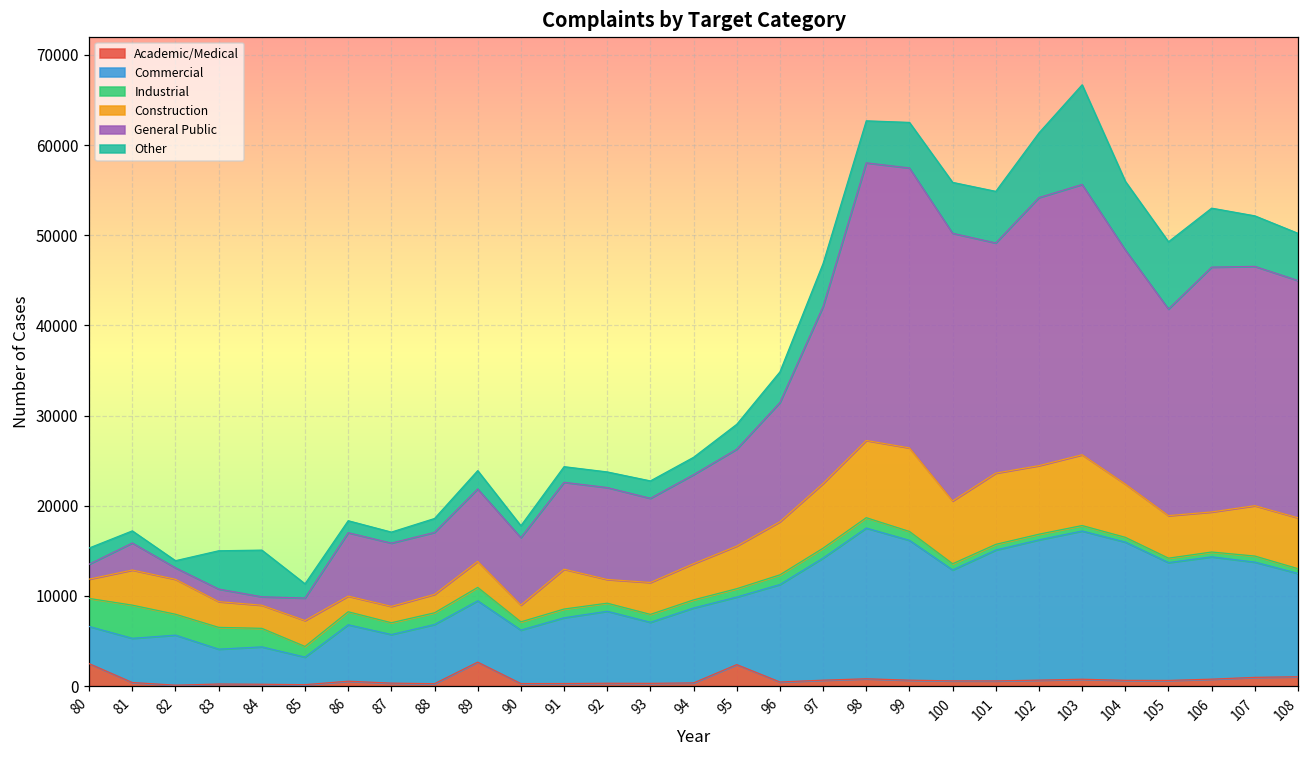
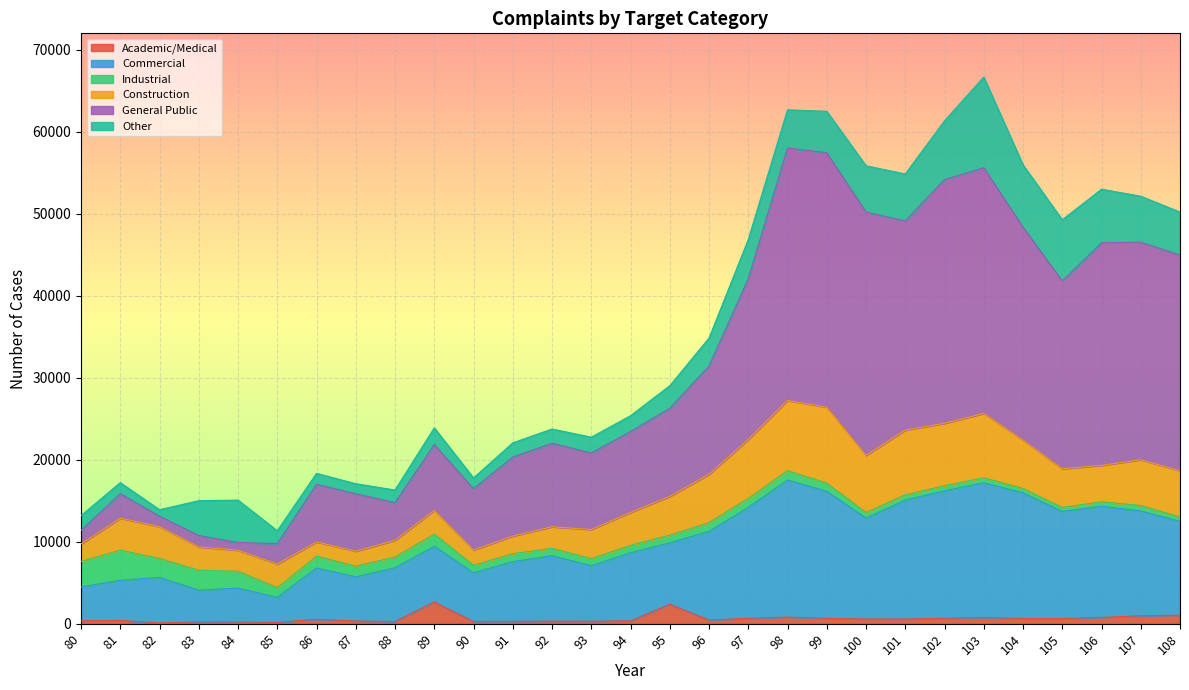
  {
    "Academic/Medical": {
-     "80": 2000,
+     "80": 0,
      "81": 0,
      "82": 0,
      "83": 0,
      "84": 0,
      "85": 0,
      "86": 1000,
      "87": 0,
      "88": 0,
      "89": 3000,
      "90": 0,
      "91": 0,
      "92": 0,
      "93": 0,
      "94": 0,
      "95": 2000,
      "96": 0,
      "97": 1000,
      "98": 1000,
      "99": 1000,
      "100": 1000,
      "101": 1000,
      "102": 1000,
      "103": 1000,
      "104": 1000,
      "105": 1000,
      "106": 1000,
      "107": 1000,
      "108": 1000
    },
    "Commercial": {
      "80": 4000,
      "81": 5000,
      "82": 6000,
      "83": 4000,
      "84": 4000,
      "85": 3000,
      "86": 6000,
      "87": 5000,
      "88": 7000,
      "89": 7000,
      "90": 6000,
      "91": 7000,
      "92": 8000,
      "93": 7000,
      "94": 8000,
      "95": 7000,
      "96": 11000,
      "97": 14000,
      "98": 17000,
      "99": 16000,
      "100": 12000,
      "101": 15000,
      "102": 16000,
      "103": 16000,
      "104": 15000,
      "105": 13000,
      "106": 14000,
      "107": 13000,
      "108": 11000
    },
    "Construction": {
      "80": 2000,
      "81": 4000,
      "82": 4000,
      "83": 3000,
      "84": 3000,
      "85": 3000,
      "86": 2000,
      "87": 2000,
      "88": 2000,
      "89": 3000,
      "90": 2000,
-     "91": 4000,
+     "91": 2000,
      "92": 3000,
      "93": 4000,
      "94": 4000,
      "95": 5000,
      "96": 6000,
      "97": 7000,
      "98": 9000,
      "99": 9000,
      "100": 7000,
      "101": 8000,
      "102": 8000,
      "103": 8000,
      "104": 6000,
      "105": 5000,
      "106": 4000,
      "107": 6000,
      "108": 6000
    },
    "General Public": {
      "80": 2000,
      "81": 3000,
      "82": 1000,
      "83": 1000,
      "84": 1000,
      "85": 2000,
      "86": 7000,
      "87": 7000,
-     "88": 7000,
+     "88": 5000,
      "89": 8000,
      "90": 7000,
      "91": 10000,
      "92": 10000,
      "93": 9000,
      "94": 10000,
      "95": 11000,
      "96": 13000,
      "97": 20000,
      "98": 31000,
      "99": 31000,
      "100": 30000,
      "101": 26000,
      "102": 30000,
      "103": 30000,
      "104": 26000,
      "105": 23000,
      "106": 27000,
      "107": 27000,
      "108": 26000
    }
  }
